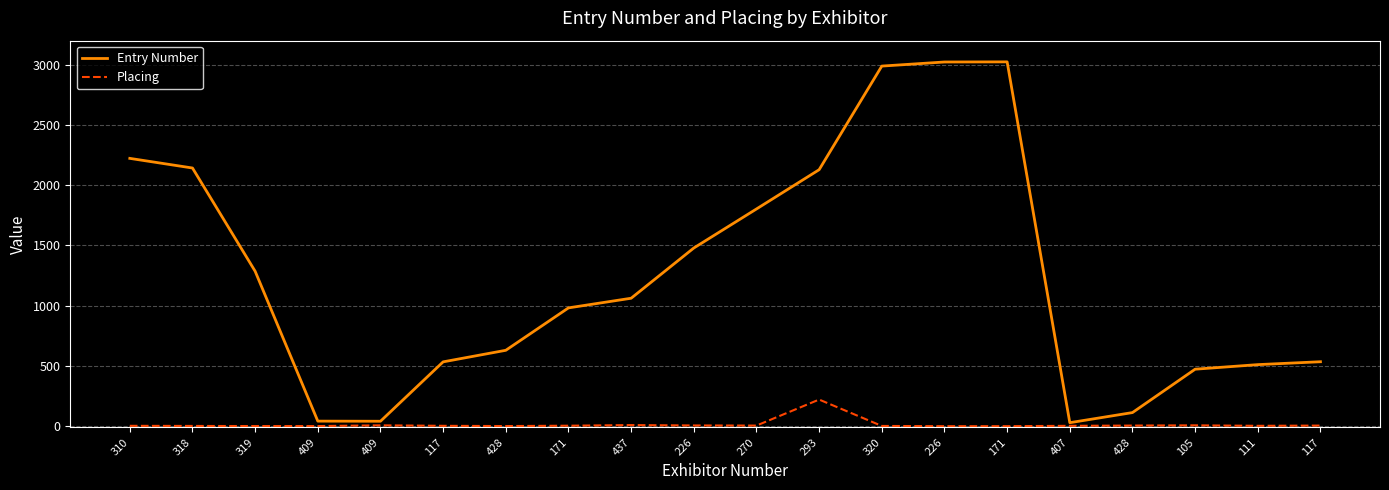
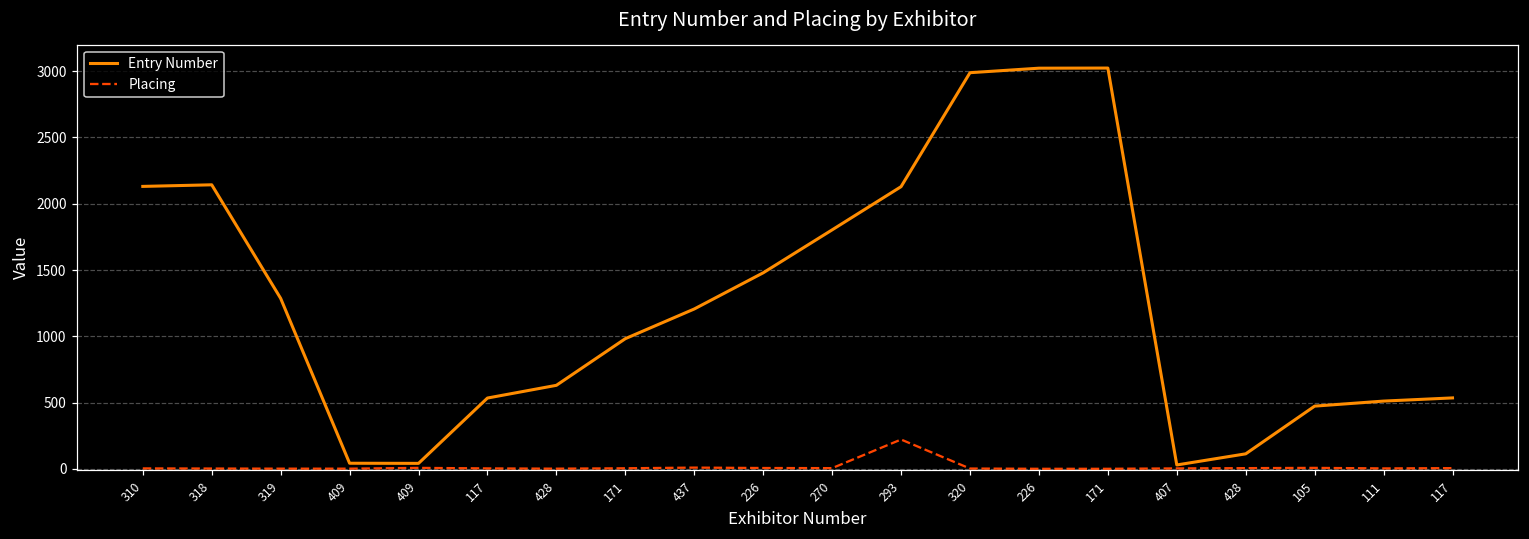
  {
    "Entry Number": {
-     "310": 2220,
+     "310": 2130,
      "318": 2140,
      "319": 1290,
-     "437": 1060,
+     "437": 1210,
      "270": 1800,
      "293": 2130,
      "320": 2990,
      "407": 30,
      "105": 470,
      "111": 510
    },
    "Placing": {
      "310": 0,
      "318": 0,
      "319": 0,
      "437": 10,
      "270": 10,
      "293": 220,
      "320": 0,
      "407": 0,
      "105": 10,
      "111": 0
    }
  }
